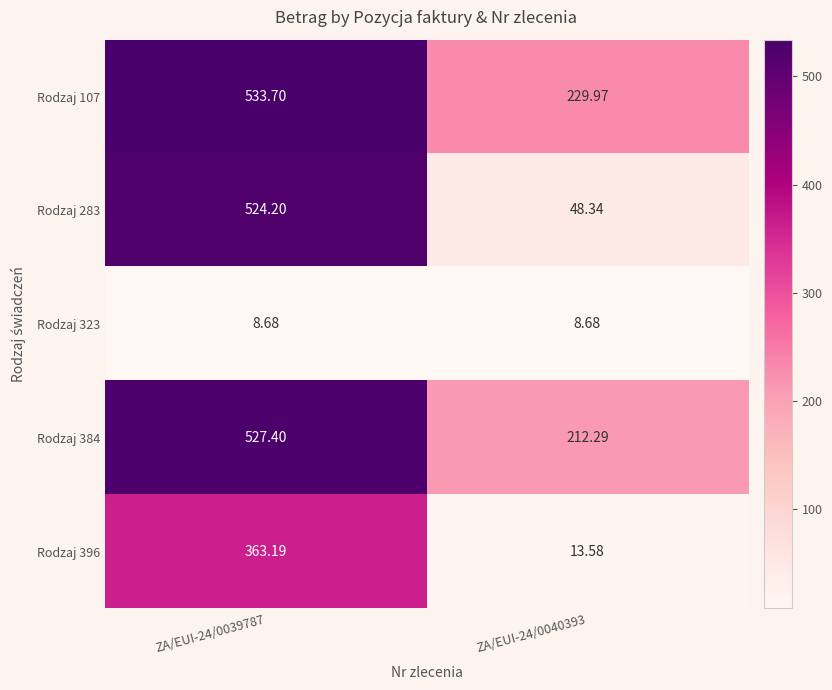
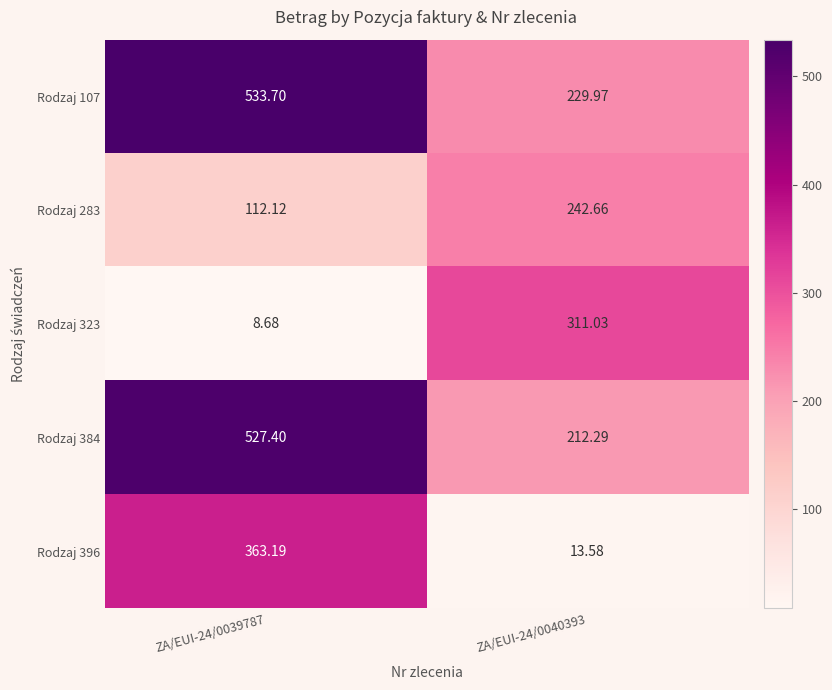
  {
    "Rodzaj 107": {
      "ZA/EUI-24/0039787": 533.70,
      "ZA/EUI-24/0040393": 229.97
    },
    "Rodzaj 283": {
-     "ZA/EUI-24/0039787": 524.20,
-     "ZA/EUI-24/0040393": 48.34
+     "ZA/EUI-24/0039787": 112.12,
+     "ZA/EUI-24/0040393": 242.66
    },
    "Rodzaj 323": {
      "ZA/EUI-24/0039787": 8.68,
-     "ZA/EUI-24/0040393": 8.68
+     "ZA/EUI-24/0040393": 311.03
    },
    "Rodzaj 384": {
      "ZA/EUI-24/0039787": 527.40,
      "ZA/EUI-24/0040393": 212.29
    },
    "Rodzaj 396": {
      "ZA/EUI-24/0039787": 363.19,
      "ZA/EUI-24/0040393": 13.58
    }
  }
